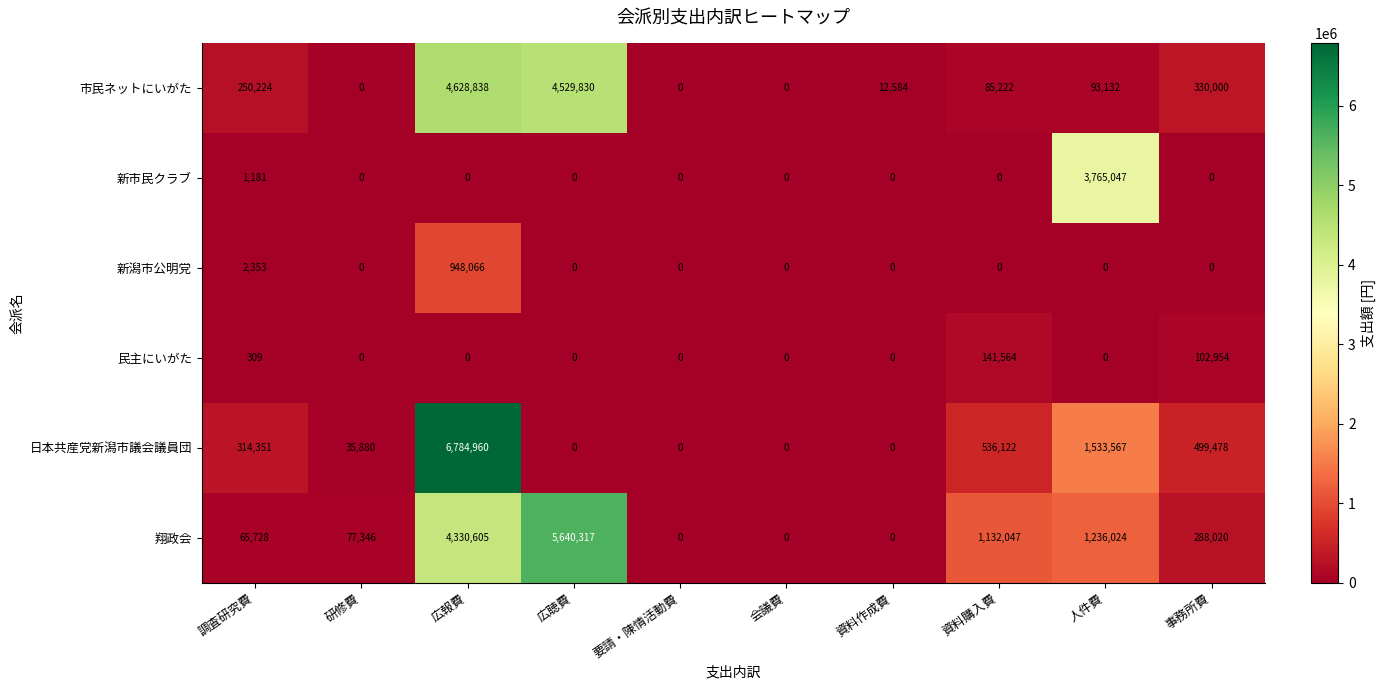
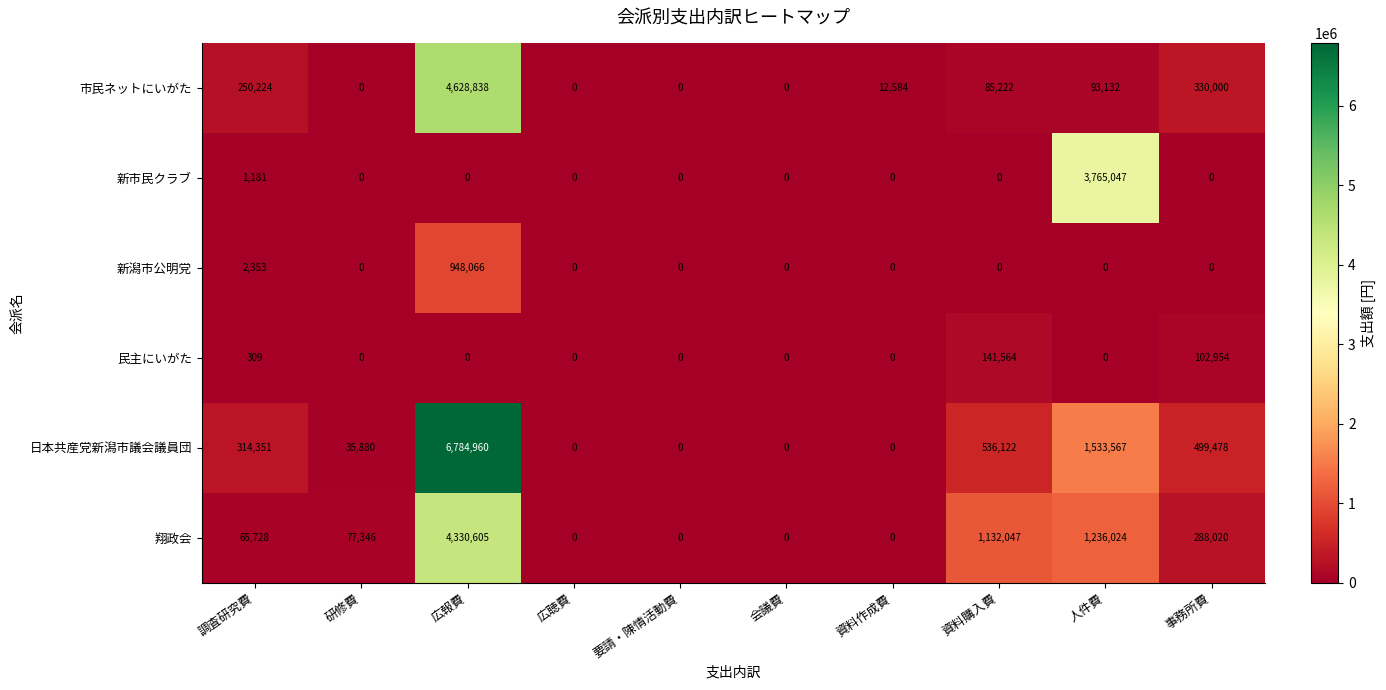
  {
    "市民ネットにいがた": {
      "調査研究費": "250,224",
      "研修費": "0",
      "広報費": "4,628,838",
-     "広聴費": "4,529,830",
+     "広聴費": "0",
      "要請・陳情活動費": "0",
      "会議費": "0",
      "資料作成費": "12,584",
      "資料購入費": "85,222",
      "人件費": "93,132",
      "事務所費": "330,000"
    },
    "新市民クラブ": {
      "調査研究費": "1,181",
      "研修費": "0",
      "広報費": "0",
      "広聴費": "0",
      "要請・陳情活動費": "0",
      "会議費": "0",
      "資料作成費": "0",
      "資料購入費": "0",
      "人件費": "3,765,047",
      "事務所費": "0"
    },
    "新潟市公明党": {
      "調査研究費": "2,353",
      "研修費": "0",
      "広報費": "948,066",
      "広聴費": "0",
      "要請・陳情活動費": "0",
      "会議費": "0",
      "資料作成費": "0",
      "資料購入費": "0",
      "人件費": "0",
      "事務所費": "0"
    },
    "民主にいがた": {
      "調査研究費": "309",
      "研修費": "0",
      "広報費": "0",
      "広聴費": "0",
      "要請・陳情活動費": "0",
      "会議費": "0",
      "資料作成費": "0",
      "資料購入費": "141,564",
      "人件費": "0",
      "事務所費": "102,954"
    },
    "日本共産党新潟市議会議員団": {
      "調査研究費": "314,351",
      "研修費": "35,880",
      "広報費": "6,784,960",
      "広聴費": "0",
      "要請・陳情活動費": "0",
      "会議費": "0",
      "資料作成費": "0",
      "資料購入費": "536,122",
      "人件費": "1,533,567",
      "事務所費": "499,478"
    },
    "翔政会": {
      "調査研究費": "65,728",
      "研修費": "77,346",
      "広報費": "4,330,605",
-     "広聴費": "5,640,317",
+     "広聴費": "0",
      "要請・陳情活動費": "0",
      "会議費": "0",
      "資料作成費": "0",
      "資料購入費": "1,132,047",
      "人件費": "1,236,024",
      "事務所費": "288,020"
    }
  }
